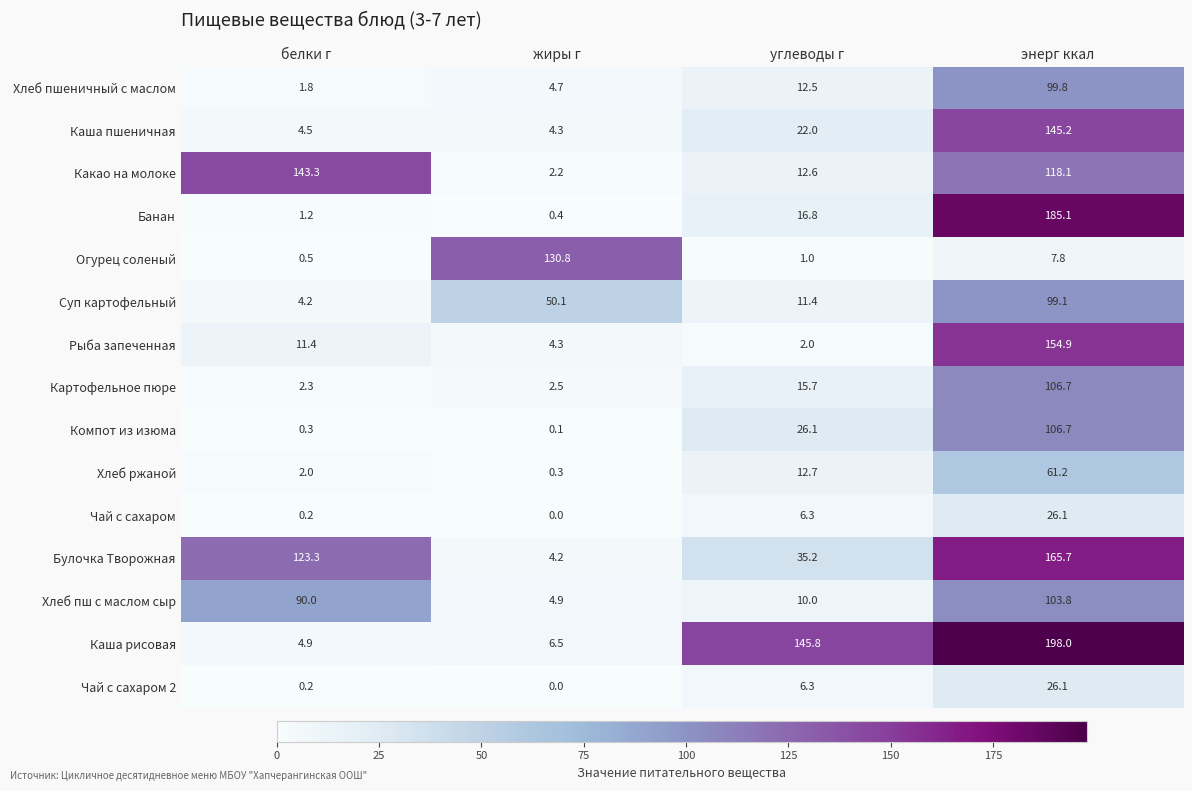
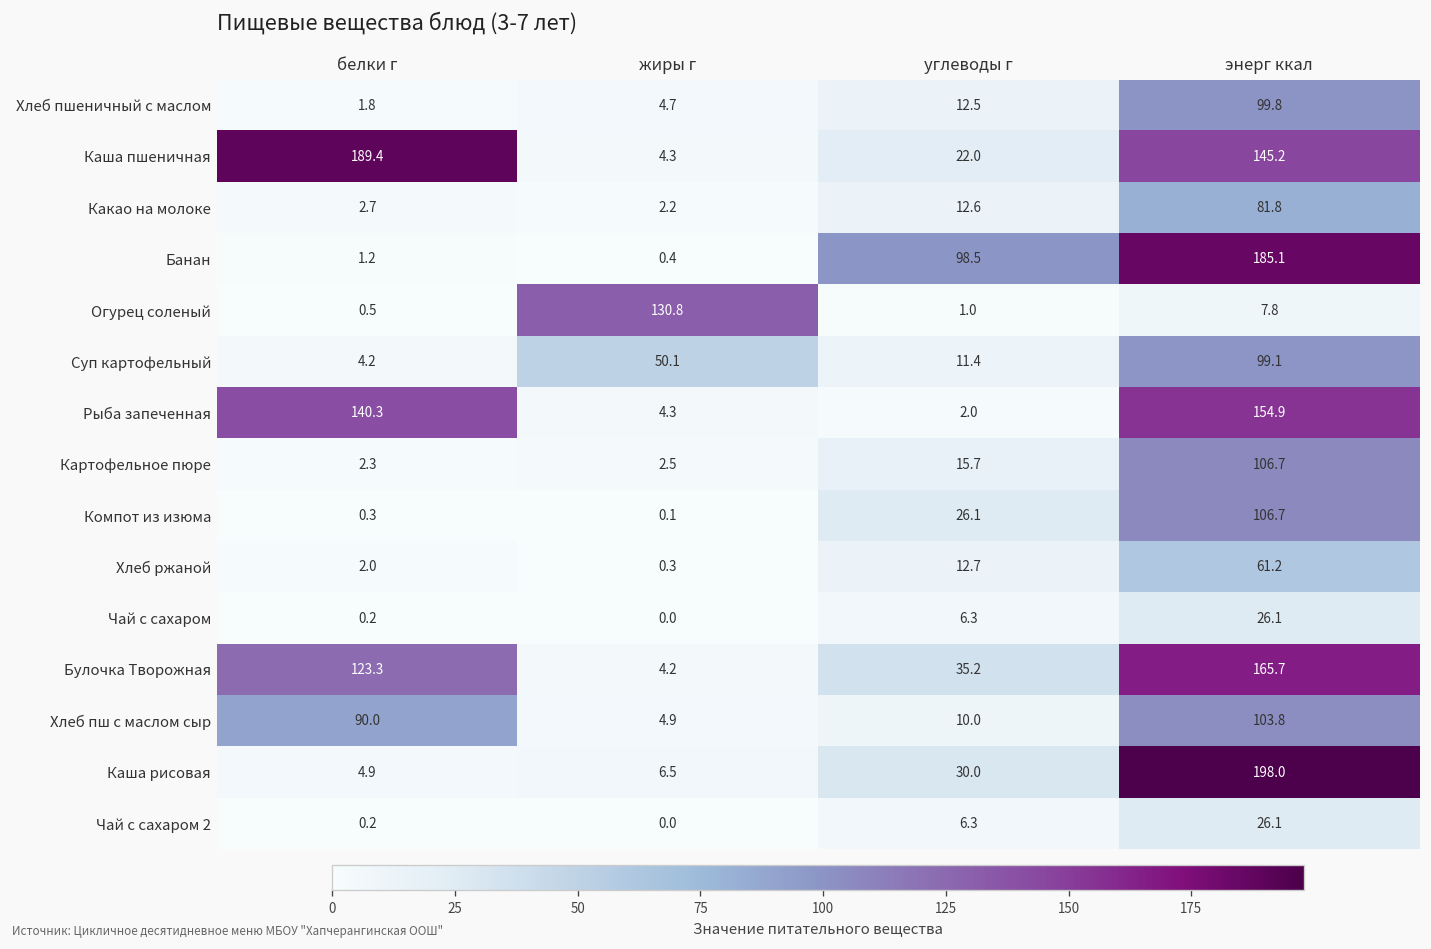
  {
    "Хлеб пшеничный с маслом": {
      "белки г": 1.8,
      "жиры г": 4.7,
      "углеводы г": 12.5,
      "энерг ккал": 99.8
    },
    "Каша пшеничная": {
-     "белки г": 4.5,
+     "белки г": 189.4,
      "жиры г": 4.3,
      "углеводы г": 22.0,
      "энерг ккал": 145.2
    },
    "Какао на молоке": {
-     "белки г": 143.3,
+     "белки г": 2.7,
      "жиры г": 2.2,
      "углеводы г": 12.6,
-     "энерг ккал": 118.1
+     "энерг ккал": 81.8
    },
    "Банан": {
      "белки г": 1.2,
      "жиры г": 0.4,
-     "углеводы г": 16.8,
+     "углеводы г": 98.5,
      "энерг ккал": 185.1
    },
    "Огурец соленый": {
      "белки г": 0.5,
      "жиры г": 130.8,
      "углеводы г": 1.0,
      "энерг ккал": 7.8
    },
    "Суп картофельный": {
      "белки г": 4.2,
      "жиры г": 50.1,
      "углеводы г": 11.4,
      "энерг ккал": 99.1
    },
    "Рыба запеченная": {
-     "белки г": 11.4,
+     "белки г": 140.3,
      "жиры г": 4.3,
      "углеводы г": 2.0,
      "энерг ккал": 154.9
    },
    "Картофельное пюре": {
      "белки г": 2.3,
      "жиры г": 2.5,
      "углеводы г": 15.7,
      "энерг ккал": 106.7
    },
    "Компот из изюма": {
      "белки г": 0.3,
      "жиры г": 0.1,
      "углеводы г": 26.1,
      "энерг ккал": 106.7
    },
    "Хлеб ржаной": {
      "белки г": 2.0,
      "жиры г": 0.3,
      "углеводы г": 12.7,
      "энерг ккал": 61.2
    },
    "Чай с сахаром": {
      "белки г": 0.2,
      "жиры г": 0.0,
      "углеводы г": 6.3,
      "энерг ккал": 26.1
    },
    "Булочка Творожная": {
      "белки г": 123.3,
      "жиры г": 4.2,
      "углеводы г": 35.2,
      "энерг ккал": 165.7
    },
    "Хлеб пш с маслом сыр": {
      "белки г": 90.0,
      "жиры г": 4.9,
      "углеводы г": 10.0,
      "энерг ккал": 103.8
    },
    "Каша рисовая": {
      "белки г": 4.9,
      "жиры г": 6.5,
-     "углеводы г": 145.8,
+     "углеводы г": 30.0,
      "энерг ккал": 198.0
    },
    "Чай с сахаром 2": {
      "белки г": 0.2,
      "жиры г": 0.0,
      "углеводы г": 6.3,
      "энерг ккал": 26.1
    }
  }
